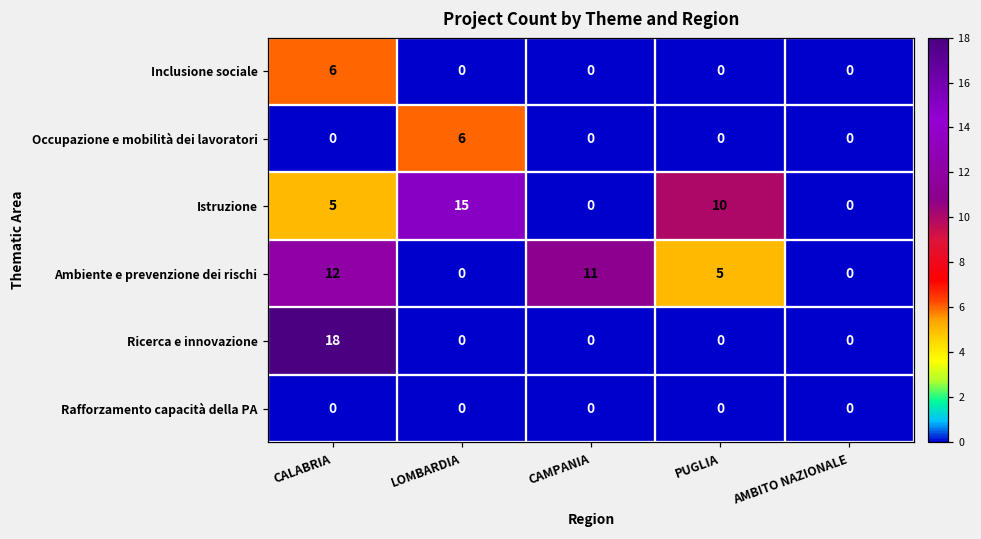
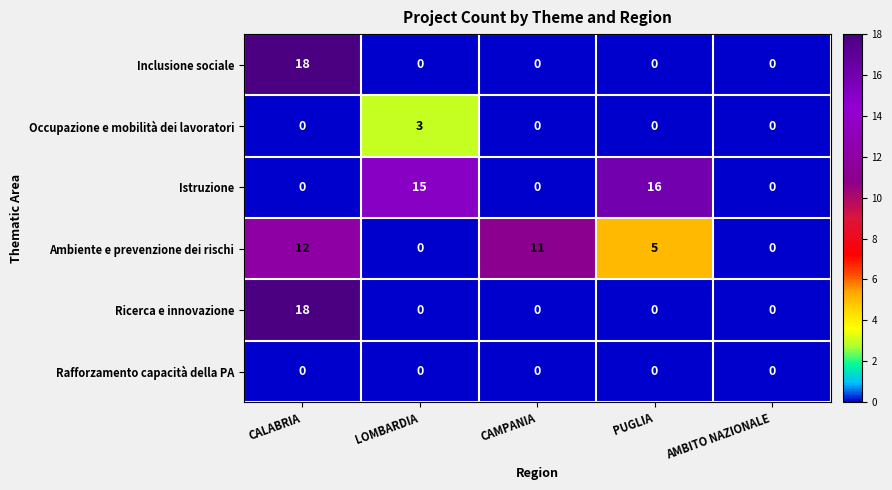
  {
    "Inclusione sociale": {
-     "CALABRIA": 6,
+     "CALABRIA": 18,
      "LOMBARDIA": 0,
      "CAMPANIA": 0,
      "PUGLIA": 0,
      "AMBITO NAZIONALE": 0
    },
    "Occupazione e mobilità dei lavoratori": {
      "CALABRIA": 0,
-     "LOMBARDIA": 6,
+     "LOMBARDIA": 3,
      "CAMPANIA": 0,
      "PUGLIA": 0,
      "AMBITO NAZIONALE": 0
    },
    "Istruzione": {
-     "CALABRIA": 5,
+     "CALABRIA": 0,
      "LOMBARDIA": 15,
      "CAMPANIA": 0,
-     "PUGLIA": 10,
+     "PUGLIA": 16,
      "AMBITO NAZIONALE": 0
    },
    "Ambiente e prevenzione dei rischi": {
      "CALABRIA": 12,
      "LOMBARDIA": 0,
      "CAMPANIA": 11,
      "PUGLIA": 5,
      "AMBITO NAZIONALE": 0
    },
    "Ricerca e innovazione": {
      "CALABRIA": 18,
      "LOMBARDIA": 0,
      "CAMPANIA": 0,
      "PUGLIA": 0,
      "AMBITO NAZIONALE": 0
    },
    "Rafforzamento capacità della PA": {
      "CALABRIA": 0,
      "LOMBARDIA": 0,
      "CAMPANIA": 0,
      "PUGLIA": 0,
      "AMBITO NAZIONALE": 0
    }
  }
